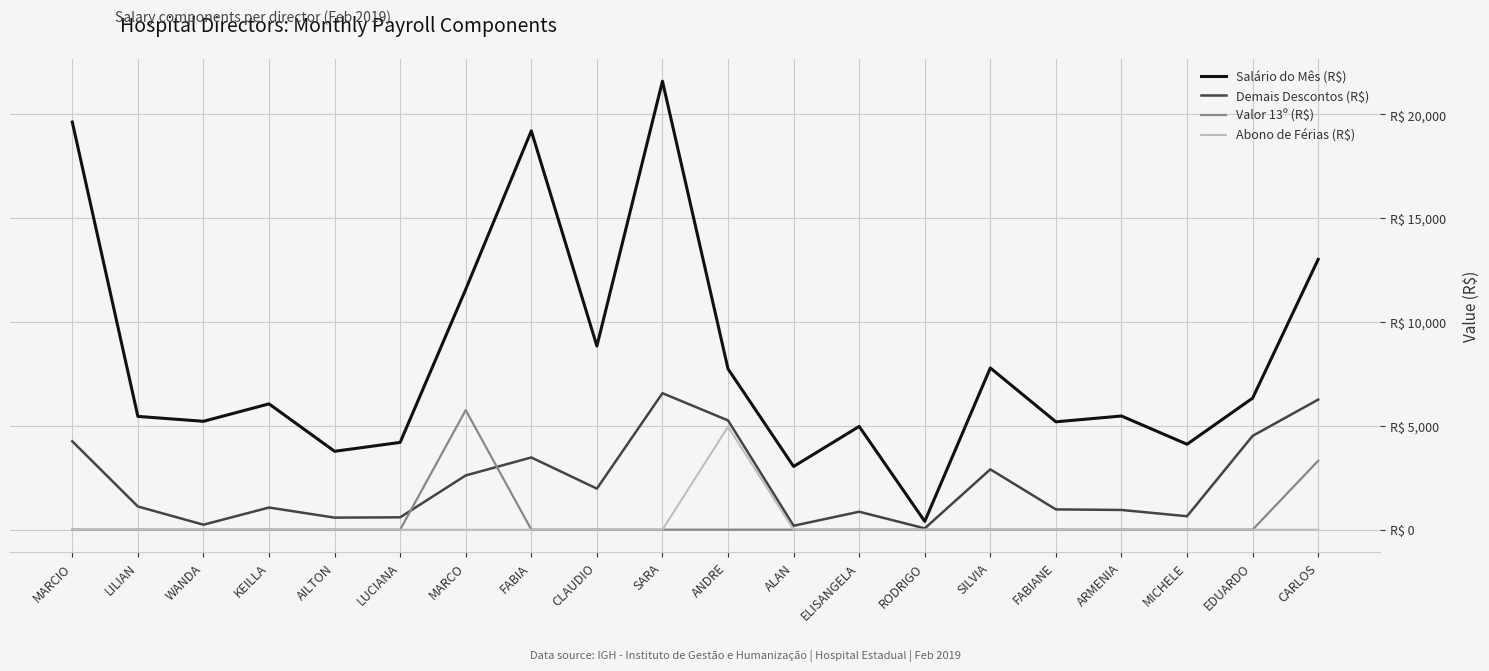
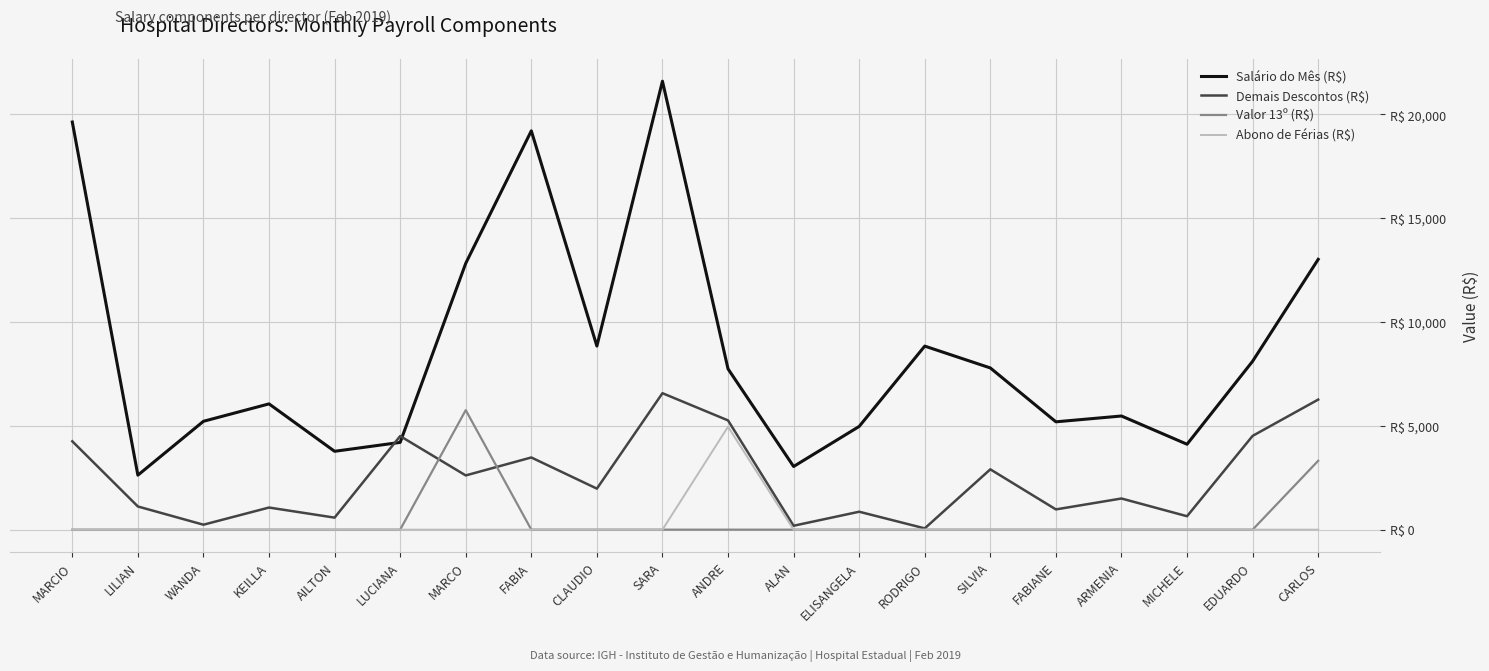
  {
    "Salário do Mês (R$)": {
      "MARCIO": "R$ 19,600",
-     "LILIAN": "R$ 5,500",
+     "LILIAN": "R$ 2,600",
      "WANDA": "R$ 5,200",
      "KEILLA": "R$ 6,100",
      "AILTON": "R$ 3,800",
      "LUCIANA": "R$ 4,200",
-     "MARCO": "R$ 11,600",
+     "MARCO": "R$ 12,800",
      "FABIA": "R$ 19,200",
      "CLAUDIO": "R$ 8,800",
      "SARA": "R$ 21,600",
      "ANDRE": "R$ 7,700",
      "ALAN": "R$ 3,000",
      "ELISANGELA": "R$ 5,000",
-     "RODRIGO": "R$ 400",
+     "RODRIGO": "R$ 8,800",
      "SILVIA": "R$ 7,800",
      "FABIANE": "R$ 5,200",
      "ARMENIA": "R$ 5,500",
      "MICHELE": "R$ 4,100",
-     "EDUARDO": "R$ 6,300",
+     "EDUARDO": "R$ 8,100",
      "CARLOS": "R$ 13,000"
    },
    "Demais Descontos (R$)": {
      "MARCIO": "R$ 4,300",
      "LILIAN": "R$ 1,100",
      "WANDA": "R$ 200",
      "KEILLA": "R$ 1,100",
      "AILTON": "R$ 600",
-     "LUCIANA": "R$ 600",
+     "LUCIANA": "R$ 4,500",
      "MARCO": "R$ 2,600",
      "FABIA": "R$ 3,500",
      "CLAUDIO": "R$ 2,000",
      "SARA": "R$ 6,600",
      "ANDRE": "R$ 5,300",
      "ALAN": "R$ 200",
      "ELISANGELA": "R$ 900",
      "SILVIA": "R$ 2,900",
      "FABIANE": "R$ 1,000",
-     "ARMENIA": "R$ 900",
+     "ARMENIA": "R$ 1,500",
      "MICHELE": "R$ 600",
      "EDUARDO": "R$ 4,500",
      "CARLOS": "R$ 6,300"
    },
    "Valor 13º (R$)": {
      "MARCO": "R$ 5,800",
      "ANDRE": "R$ 0",
      "CARLOS": "R$ 3,300"
    },
    "Abono de Férias (R$)": {
      "MARCO": "R$ 0",
      "ANDRE": "R$ 5,000",
      "CARLOS": "R$ 0"
    }
  }
